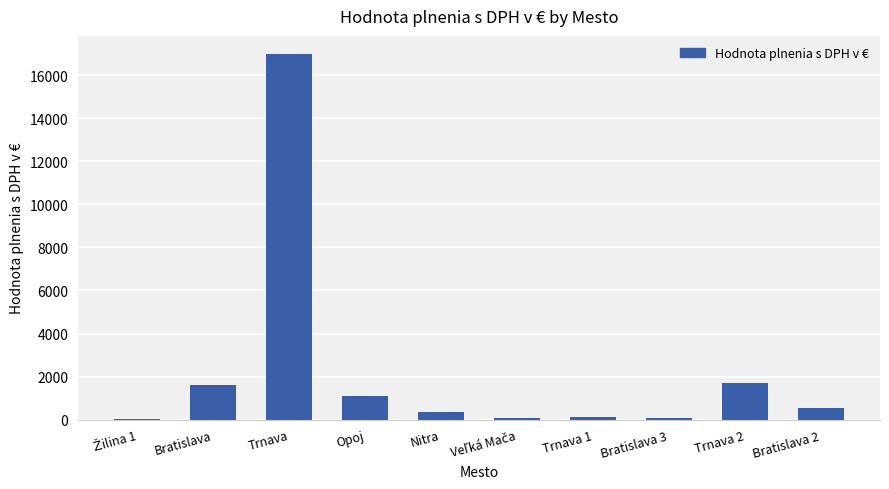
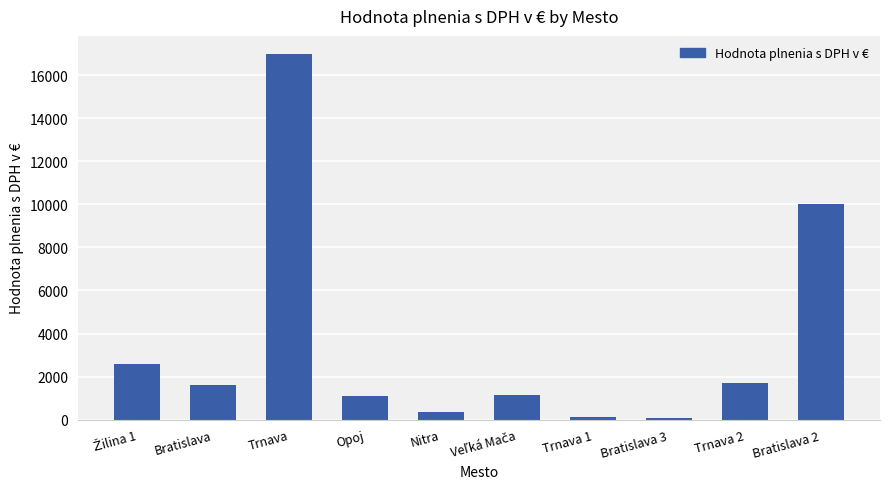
  {
-   "Žilina 1": 0,
+   "Žilina 1": 2600,
    "Bratislava": 1600,
    "Trnava": 17000,
    "Opoj": 1100,
    "Nitra": 400,
-   "Veľká Mača": 100,
+   "Veľká Mača": 1100,
    "Trnava 1": 100,
    "Trnava 2": 1700,
-   "Bratislava 2": 500
+   "Bratislava 2": 10000
  }
